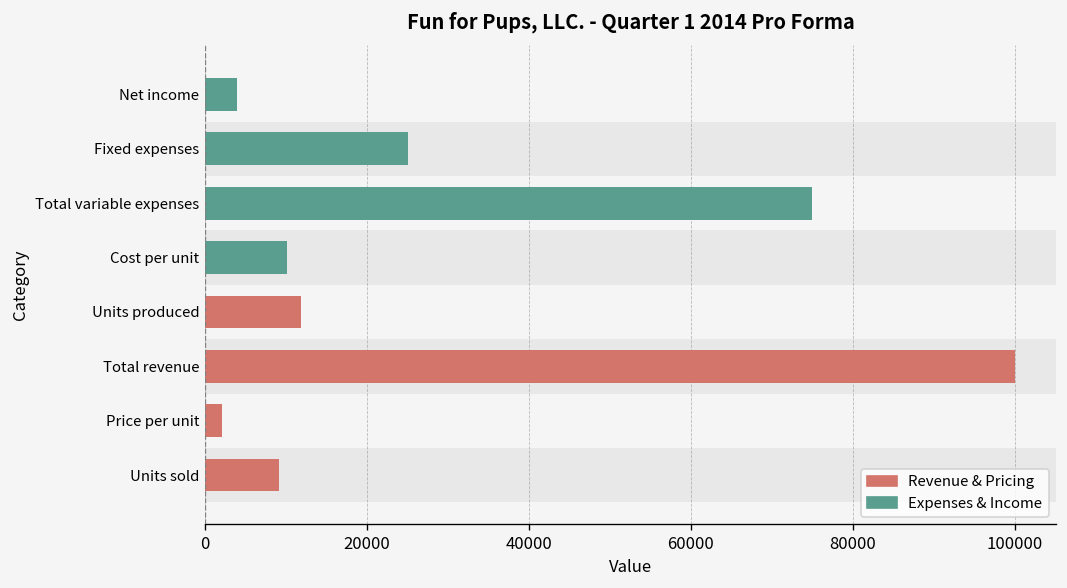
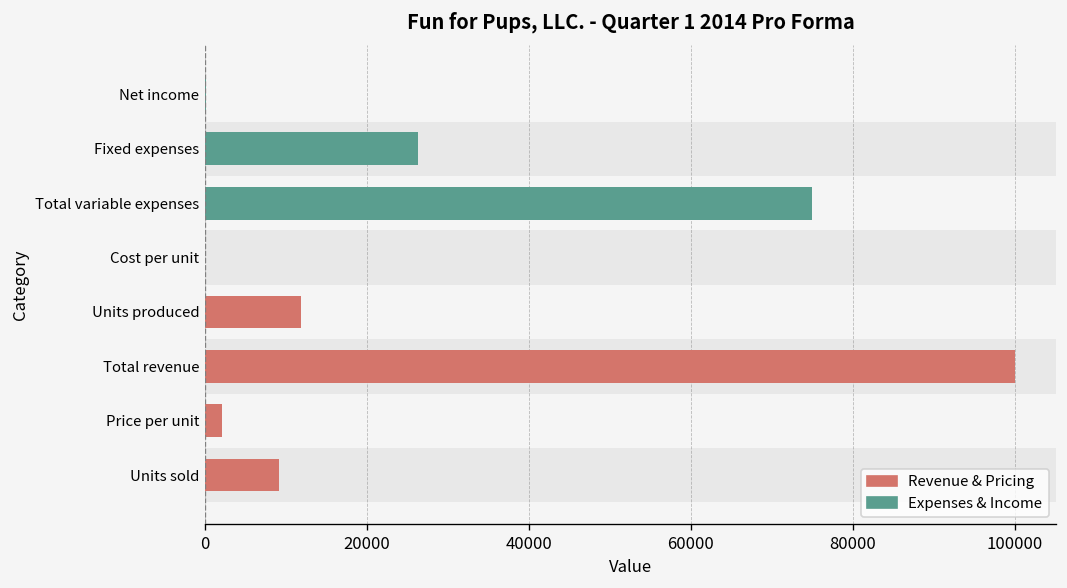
  {
-   "Net income": 4000,
-   "Fixed expenses": 25000,
+   "Net income": 0,
+   "Fixed expenses": 26000,
    "Total variable expenses": 75000,
-   "Cost per unit": 10000,
+   "Cost per unit": 0,
    "Units produced": 12000,
    "Total revenue": 100000,
    "Price per unit": 2000,
    "Units sold": 9000
  }
